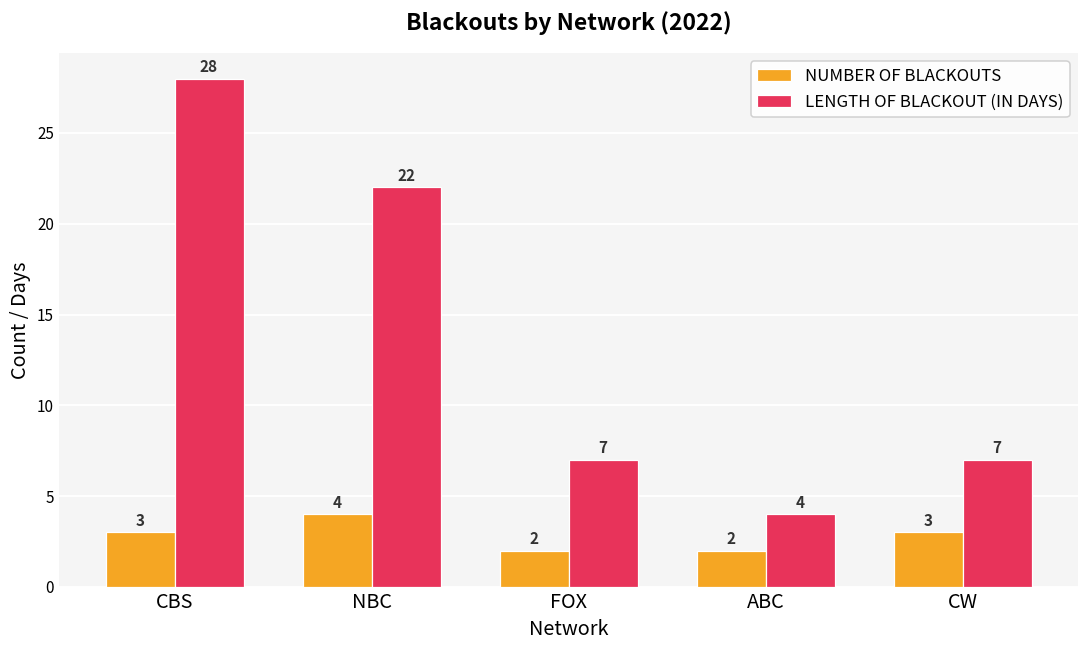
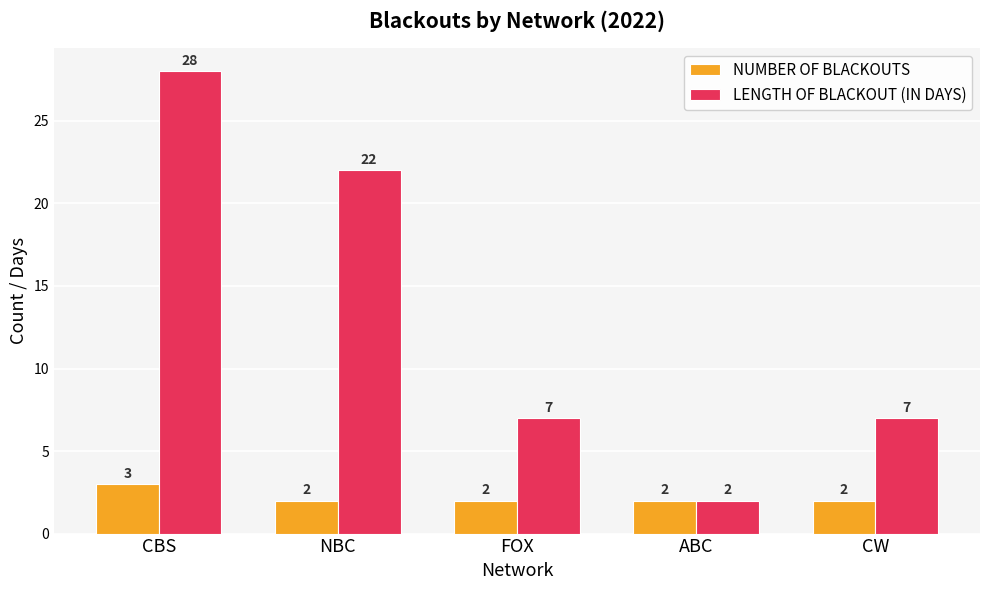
  {
    "NUMBER OF BLACKOUTS": {
      "CBS": 3,
-     "NBC": 4,
+     "NBC": 2,
      "FOX": 2,
      "ABC": 2,
-     "CW": 3
+     "CW": 2
    },
    "LENGTH OF BLACKOUT (IN DAYS)": {
      "CBS": 28,
      "NBC": 22,
      "FOX": 7,
-     "ABC": 4,
+     "ABC": 2,
      "CW": 7
    }
  }
